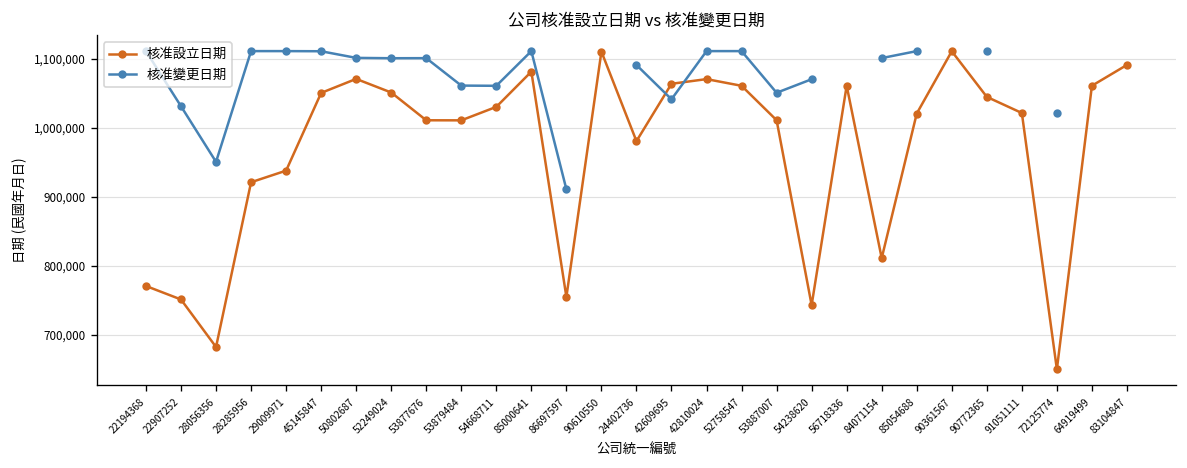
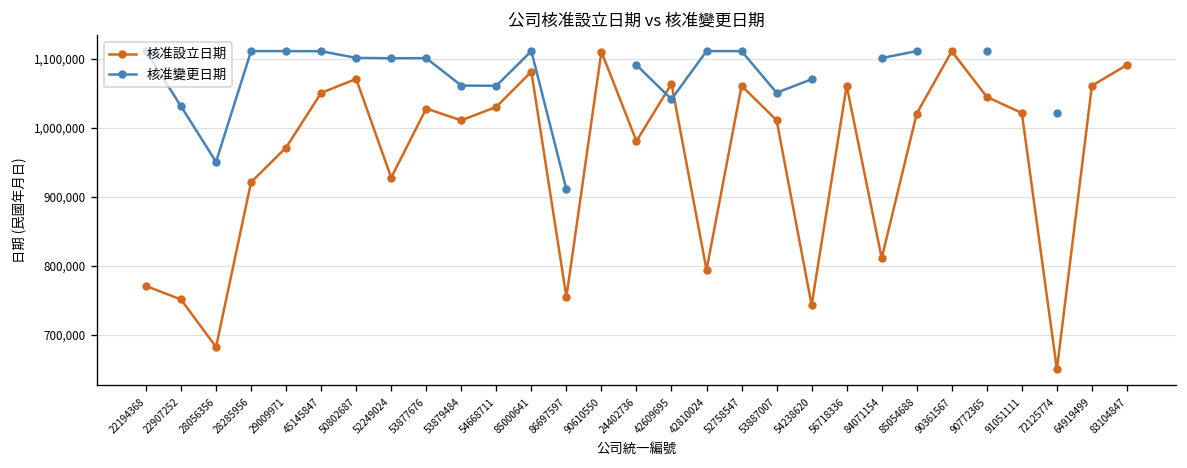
  {
    "核准設立日期": {
      "22194368": "770,000",
      "22907252": "750,000",
      "28056356": "680,000",
      "28285956": "920,000",
-     "29009971": "940,000",
+     "29009971": "970,000",
      "45145847": "1,050,000",
      "50802687": "1,070,000",
-     "52249024": "1,050,000",
-     "53877676": "1,010,000",
+     "52249024": "930,000",
+     "53877676": "1,030,000",
      "53879484": "1,010,000",
      "54668711": "1,030,000",
      "85000641": "1,080,000",
      "86697597": "750,000",
      "90610550": "1,110,000",
      "24402736": "980,000",
      "42609695": "1,060,000",
-     "42810024": "1,070,000",
+     "42810024": "790,000",
      "52758547": "1,060,000",
      "53887007": "1,010,000",
      "54238620": "740,000",
      "56718336": "1,060,000",
      "84071154": "810,000",
      "85054688": "1,020,000",
      "90361567": "1,110,000",
      "90772365": "1,040,000",
      "91051111": "1,020,000",
      "72125774": "650,000",
      "64919499": "1,060,000",
      "83104847": "1,090,000"
    },
    "核准變更日期": {
      "22907252": "1,030,000",
      "28056356": "950,000",
      "28285956": "1,110,000",
      "29009971": "1,110,000",
      "45145847": "1,110,000",
      "50802687": "1,100,000",
      "52249024": "1,100,000",
      "53877676": "1,100,000",
      "53879484": "1,060,000",
      "54668711": "1,060,000",
      "85000641": "1,110,000",
      "86697597": "910,000",
      "24402736": "1,090,000",
      "42609695": "1,040,000",
      "42810024": "1,110,000",
      "52758547": "1,110,000",
      "53887007": "1,050,000",
      "54238620": "1,070,000",
      "84071154": "1,100,000",
      "85054688": "1,110,000",
      "90772365": "1,110,000",
      "72125774": "1,020,000"
    }
  }
